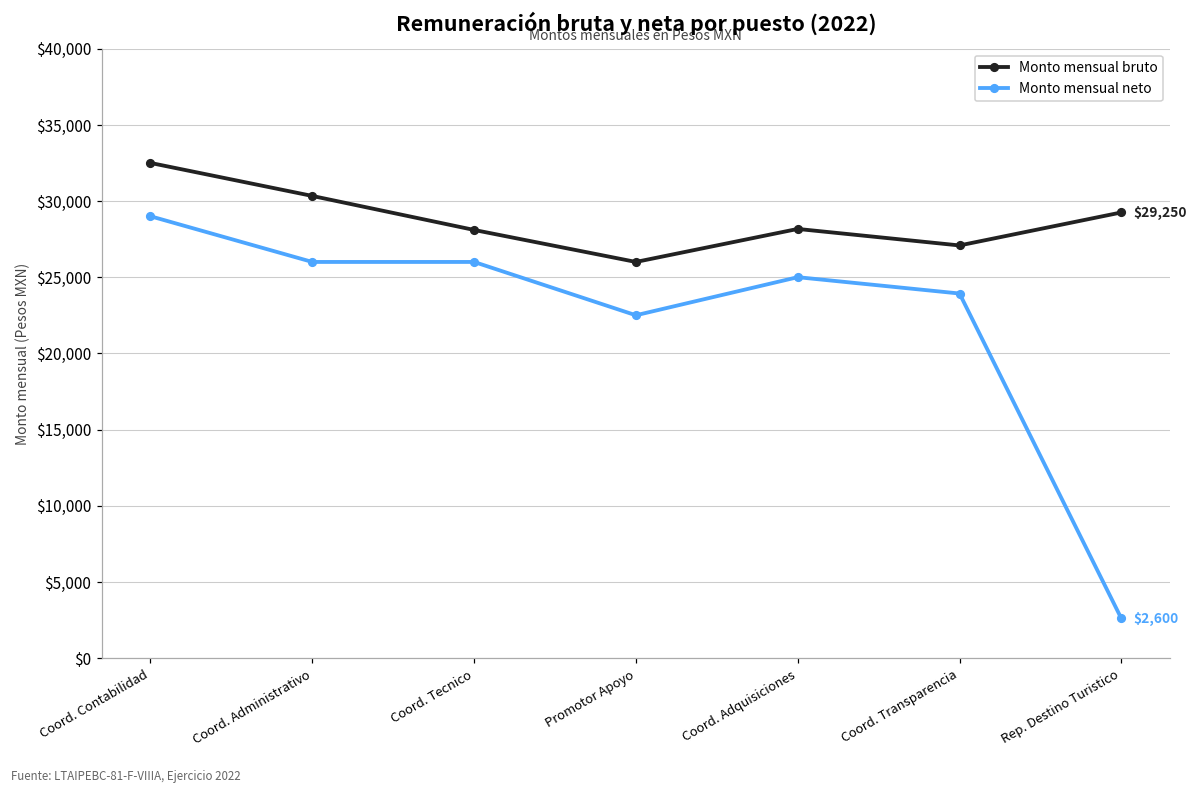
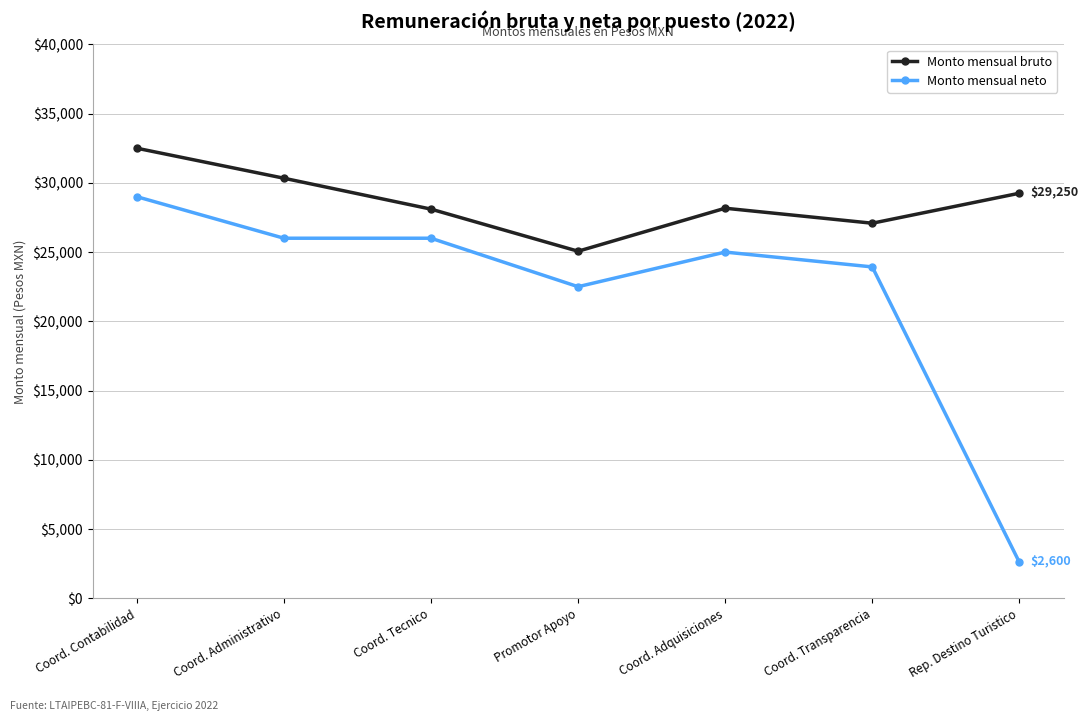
  {
    "Monto mensual bruto": {
      "Coord. Contabilidad": "$32,500",
      "Coord. Administrativo": "$30,300",
      "Coord. Tecnico": "$28,100",
-     "Promotor Apoyo": "$26,000",
+     "Promotor Apoyo": "$25,100",
      "Coord. Adquisiciones": "$28,200",
      "Coord. Transparencia": "$27,100"
    },
    "Monto mensual neto": {
      "Rep. Destino Turistico": "$2,600"
    }
  }
